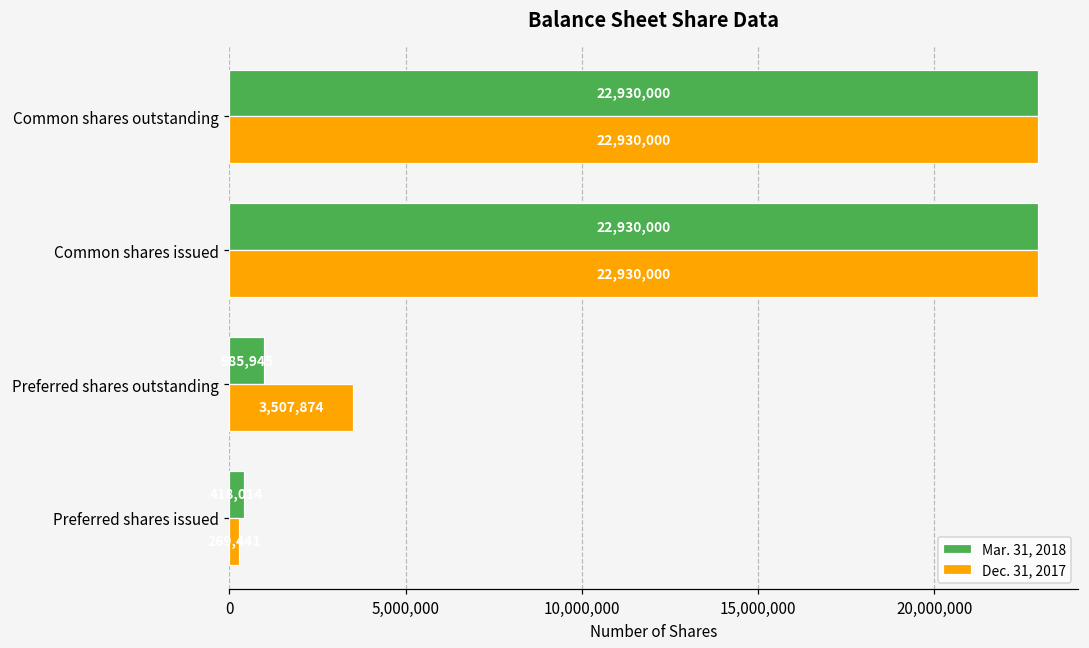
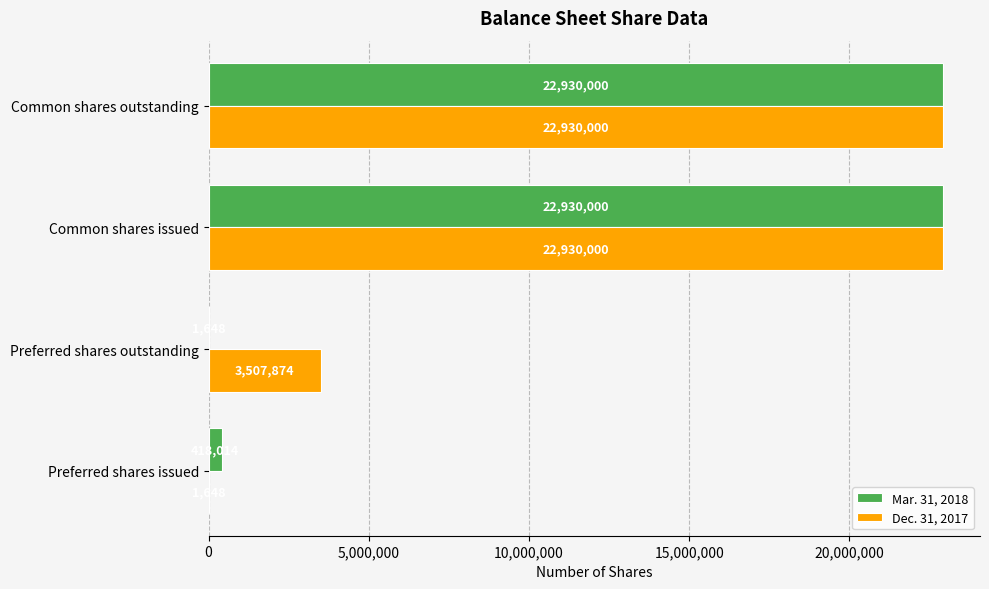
  {
    "Mar. 31, 2018": {
-     "Preferred shares outstanding": "1,000,000",
+     "Preferred shares outstanding": "0",
      "Preferred shares issued": "400,000"
    },
    "Dec. 31, 2017": {
-     "Preferred shares issued": "300,000"
+     "Preferred shares issued": "0"
    }
  }
